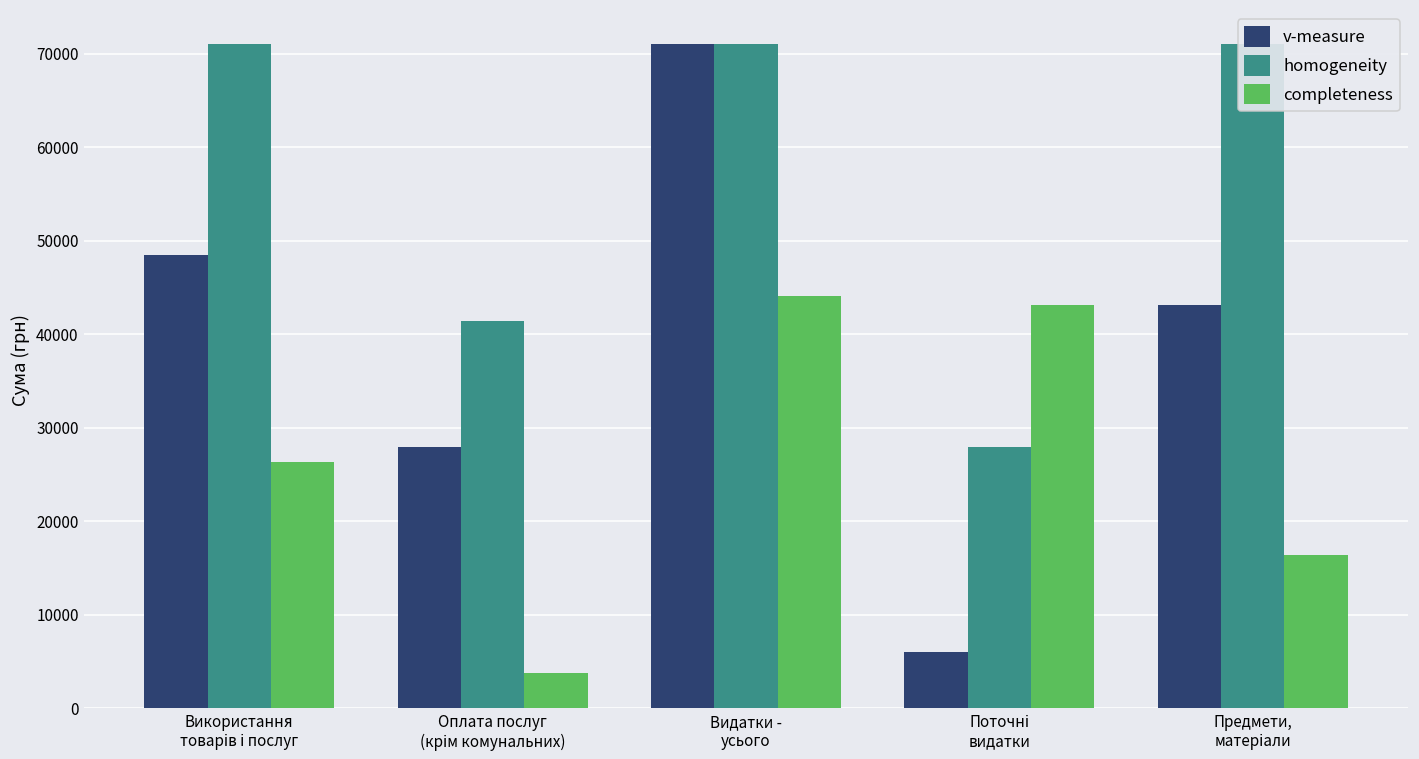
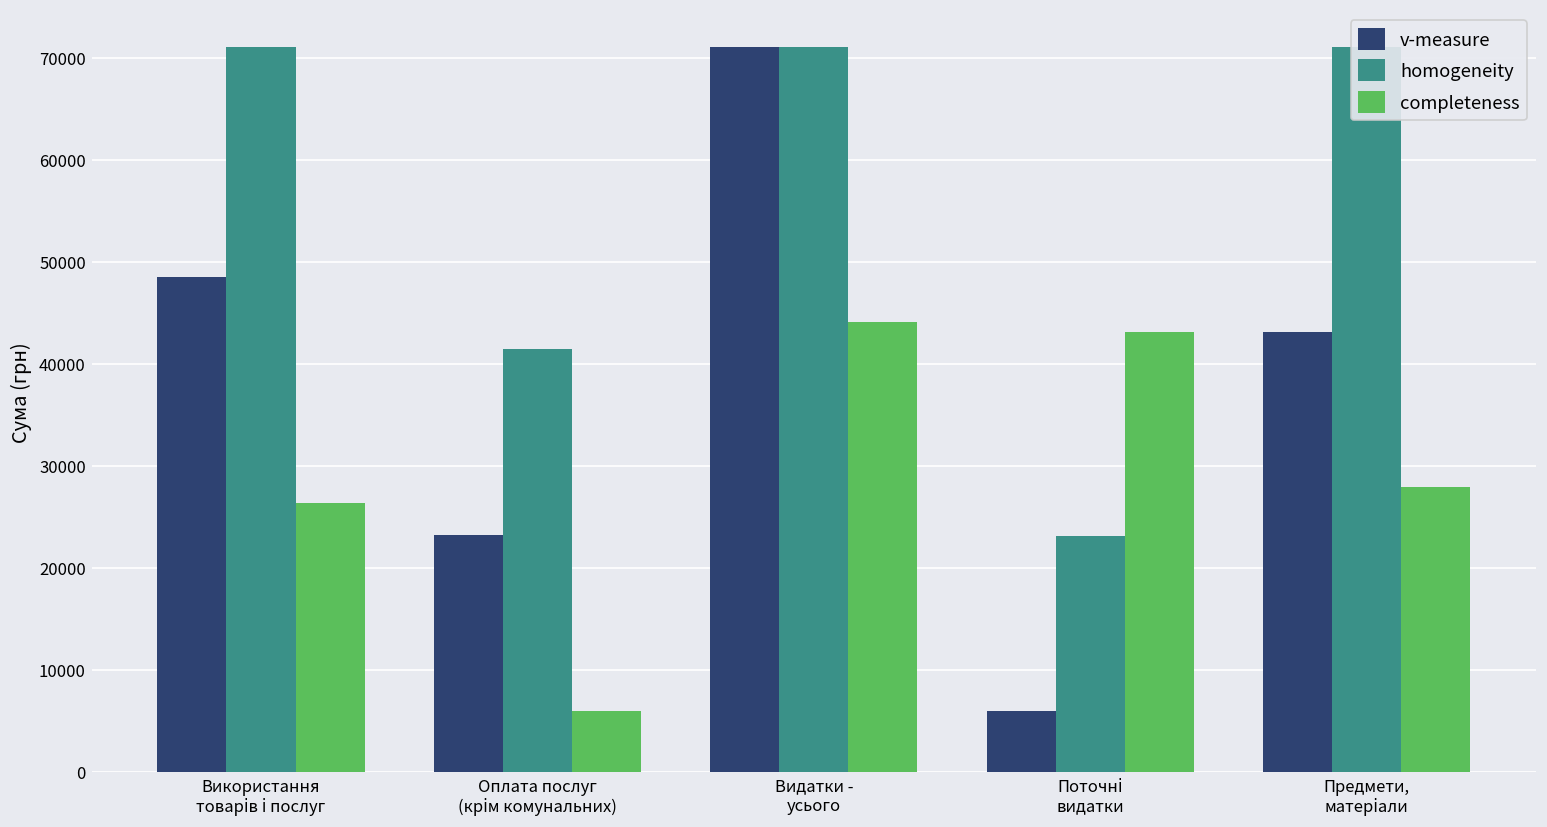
  {
    "v-measure": {
      "Використання товарів і послуг": 48000,
-     "Оплата послуг (крім комунальних)": 28000,
+     "Оплата послуг (крім комунальних)": 23000,
      "Видатки - усього": 71000,
      "Поточні видатки": 6000,
      "Предмети, матеріали": 43000
    },
    "homogeneity": {
      "Використання товарів і послуг": 71000,
      "Оплата послуг (крім комунальних)": 41000,
      "Видатки - усього": 71000,
-     "Поточні видатки": 28000
+     "Поточні видатки": 23000
    },
    "completeness": {
      "Використання товарів і послуг": 26000,
-     "Оплата послуг (крім комунальних)": 4000,
+     "Оплата послуг (крім комунальних)": 6000,
      "Видатки - усього": 44000,
      "Поточні видатки": 43000,
-     "Предмети, матеріали": 16000
+     "Предмети, матеріали": 28000
    }
  }
